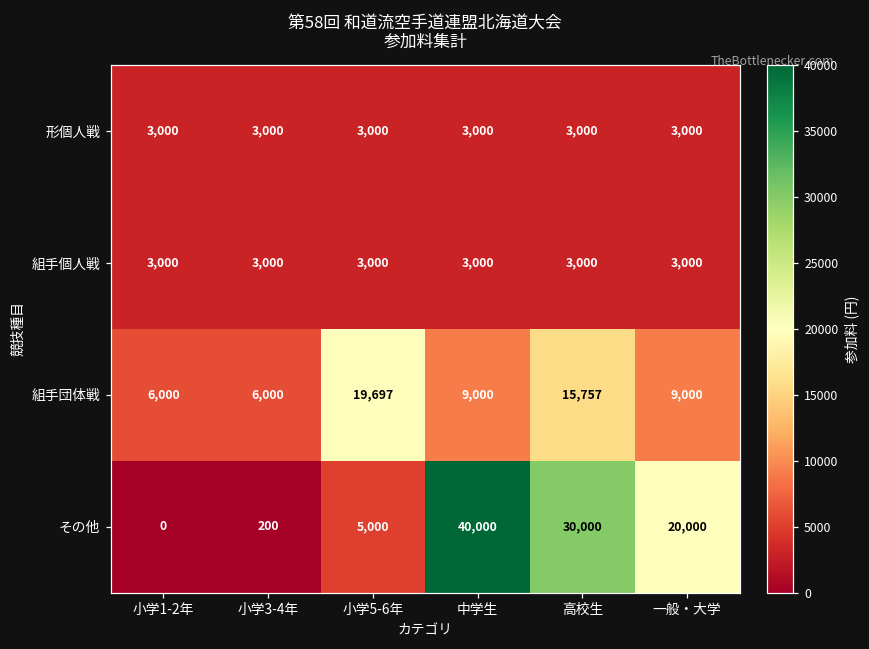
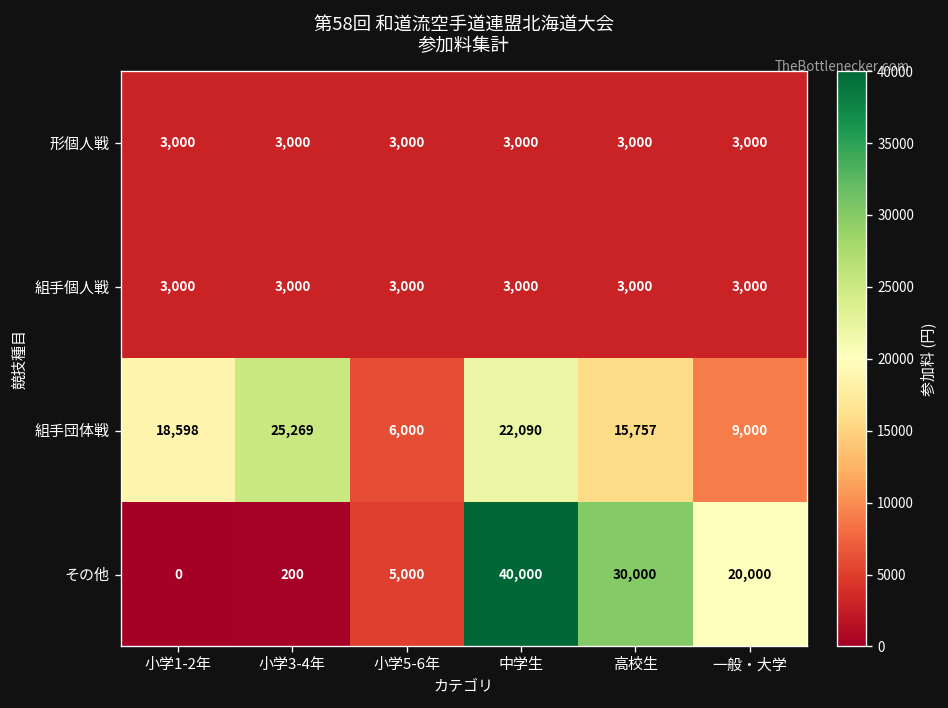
  {
    "形個人戦": {
      "小学1-2年": "3,000",
      "小学3-4年": "3,000",
      "小学5-6年": "3,000",
      "中学生": "3,000",
      "高校生": "3,000",
      "一般・大学": "3,000"
    },
    "組手個人戦": {
      "小学1-2年": "3,000",
      "小学3-4年": "3,000",
      "小学5-6年": "3,000",
      "中学生": "3,000",
      "高校生": "3,000",
      "一般・大学": "3,000"
    },
    "組手団体戦": {
-     "小学1-2年": "6,000",
-     "小学3-4年": "6,000",
-     "小学5-6年": "19,697",
-     "中学生": "9,000",
+     "小学1-2年": "18,598",
+     "小学3-4年": "25,269",
+     "小学5-6年": "6,000",
+     "中学生": "22,090",
      "高校生": "15,757",
      "一般・大学": "9,000"
    },
    "その他": {
      "小学1-2年": "0",
      "小学3-4年": "200",
      "小学5-6年": "5,000",
      "中学生": "40,000",
      "高校生": "30,000",
      "一般・大学": "20,000"
    }
  }
